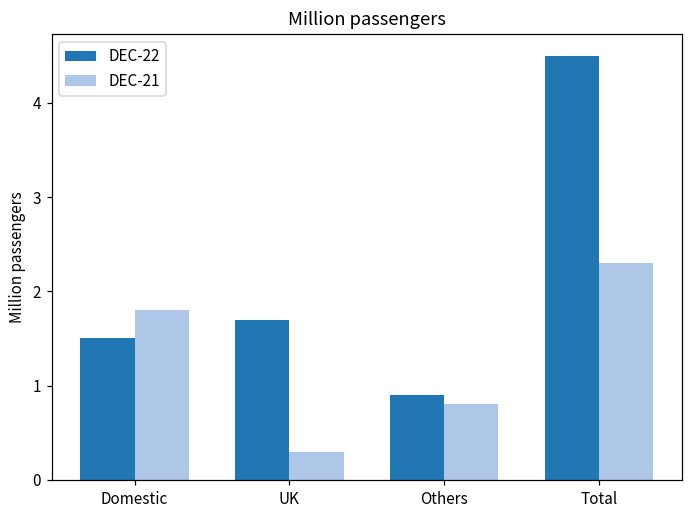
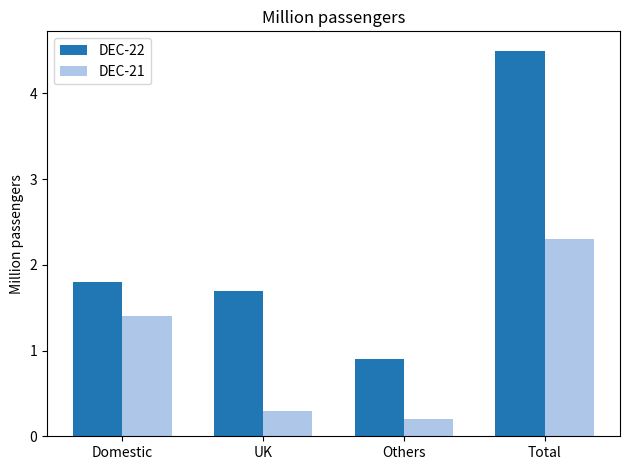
  {
    "DEC-22": {
-     "Domestic": 1.5,
+     "Domestic": 1.8,
      "UK": 1.7,
      "Others": 0.9,
      "Total": 4.5
    },
    "DEC-21": {
-     "Domestic": 1.8,
+     "Domestic": 1.4,
      "UK": 0.3,
-     "Others": 0.8,
+     "Others": 0.2,
      "Total": 2.3
    }
  }
